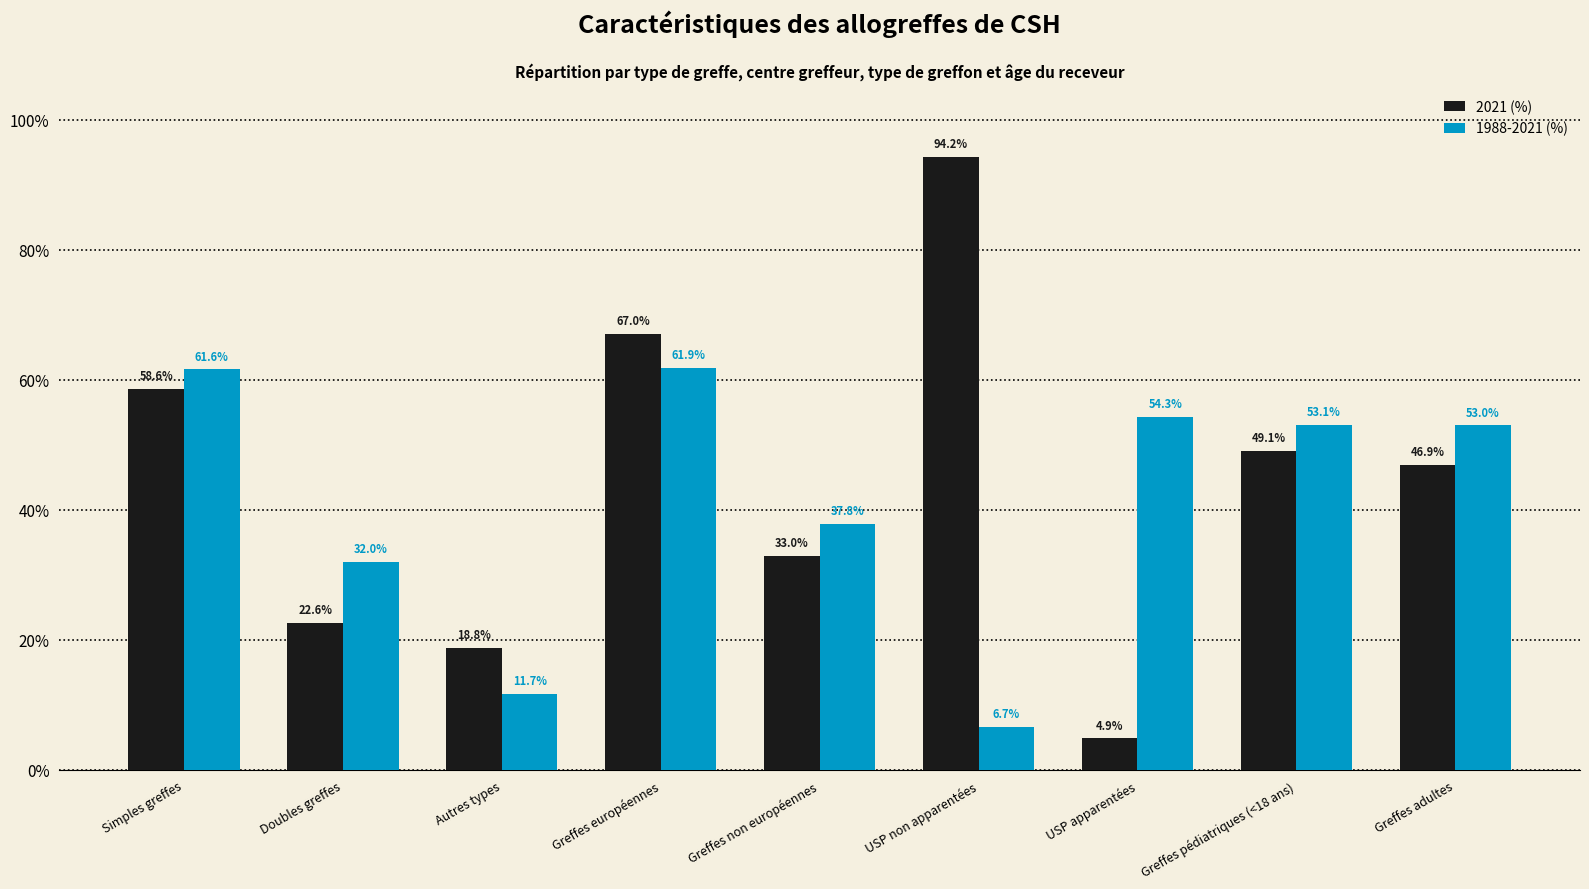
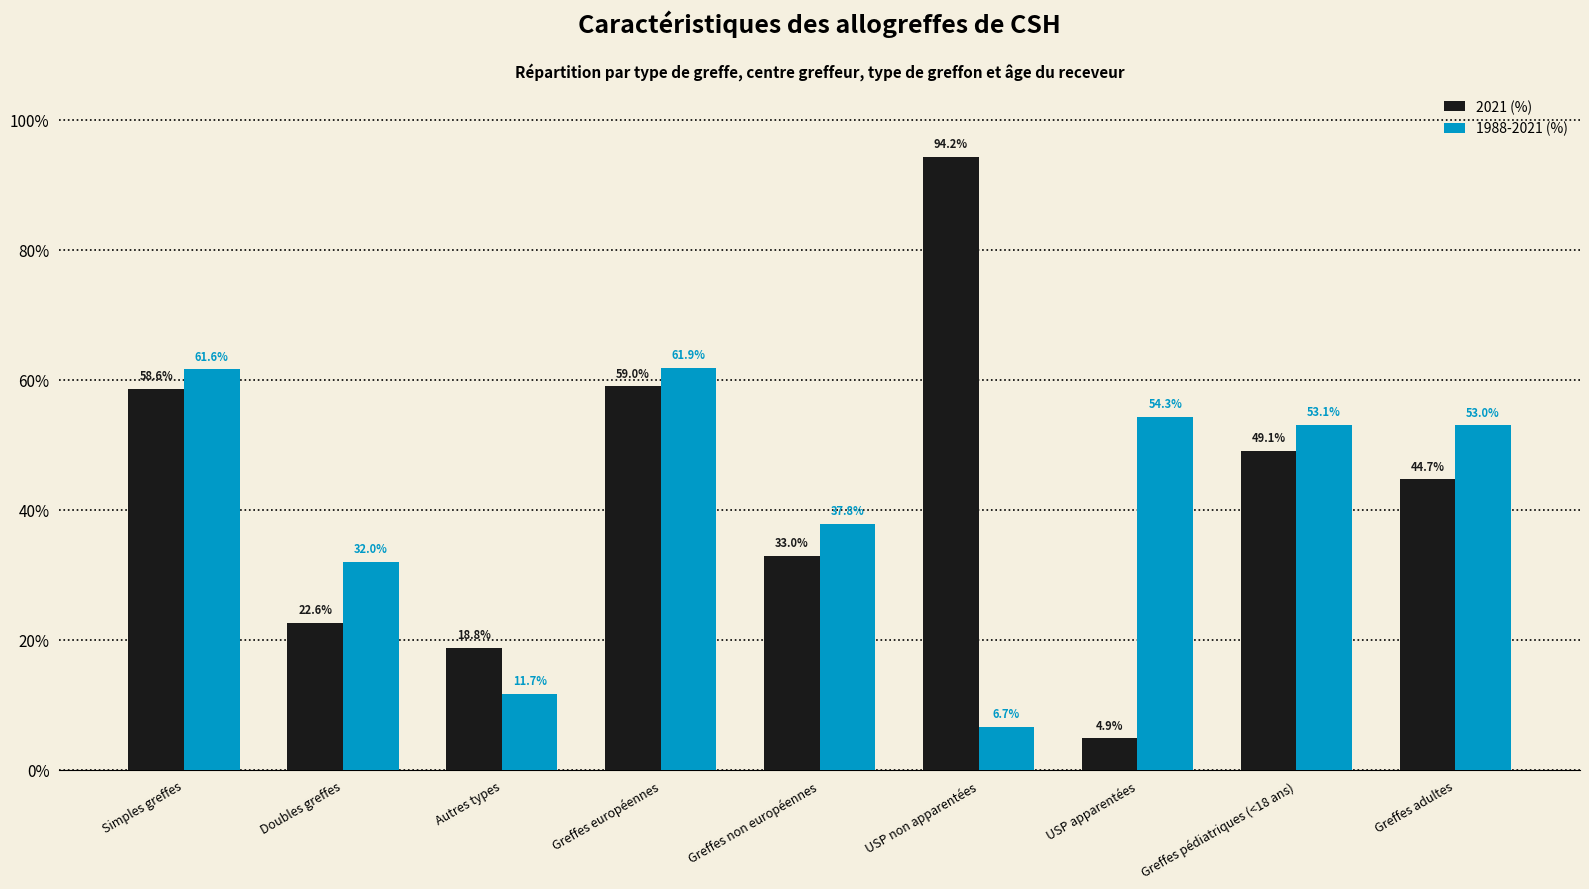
  {
    "2021 (%)": {
      "Simples greffes": "58.6%",
      "Doubles greffes": "22.6%",
      "Autres types": "18.8%",
-     "Greffes européennes": "67.0%",
+     "Greffes européennes": "59.0%",
      "Greffes non européennes": "33.0%",
      "USP non apparentées": "94.2%",
      "USP apparentées": "4.9%",
      "Greffes pédiatriques (<18 ans)": "49.1%",
-     "Greffes adultes": "46.9%"
+     "Greffes adultes": "44.7%"
    },
    "1988-2021 (%)": {
      "Simples greffes": "61.6%",
      "Doubles greffes": "32.0%",
      "Autres types": "11.7%",
      "Greffes européennes": "61.9%",
      "Greffes non européennes": "37.8%",
      "USP non apparentées": "6.7%",
      "USP apparentées": "54.3%",
      "Greffes pédiatriques (<18 ans)": "53.1%",
      "Greffes adultes": "53.0%"
    }
  }
